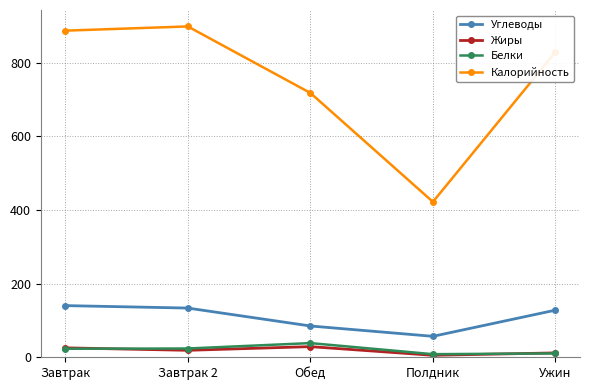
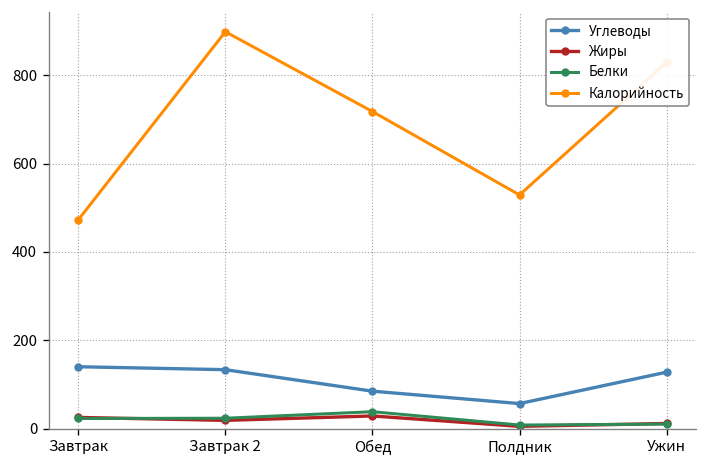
  {
    "Углеводы": {
      "Завтрак": 140,
      "Завтрак 2": 130,
      "Обед": 80,
      "Полдник": 60,
      "Ужин": 130
    },
    "Жиры": {
      "Обед": 30
    },
    "Белки": {
      "Обед": 40
    },
    "Калорийность": {
-     "Завтрак": 890,
+     "Завтрак": 470,
      "Завтрак 2": 900,
      "Обед": 720,
-     "Полдник": 420
+     "Полдник": 530
    }
  }
